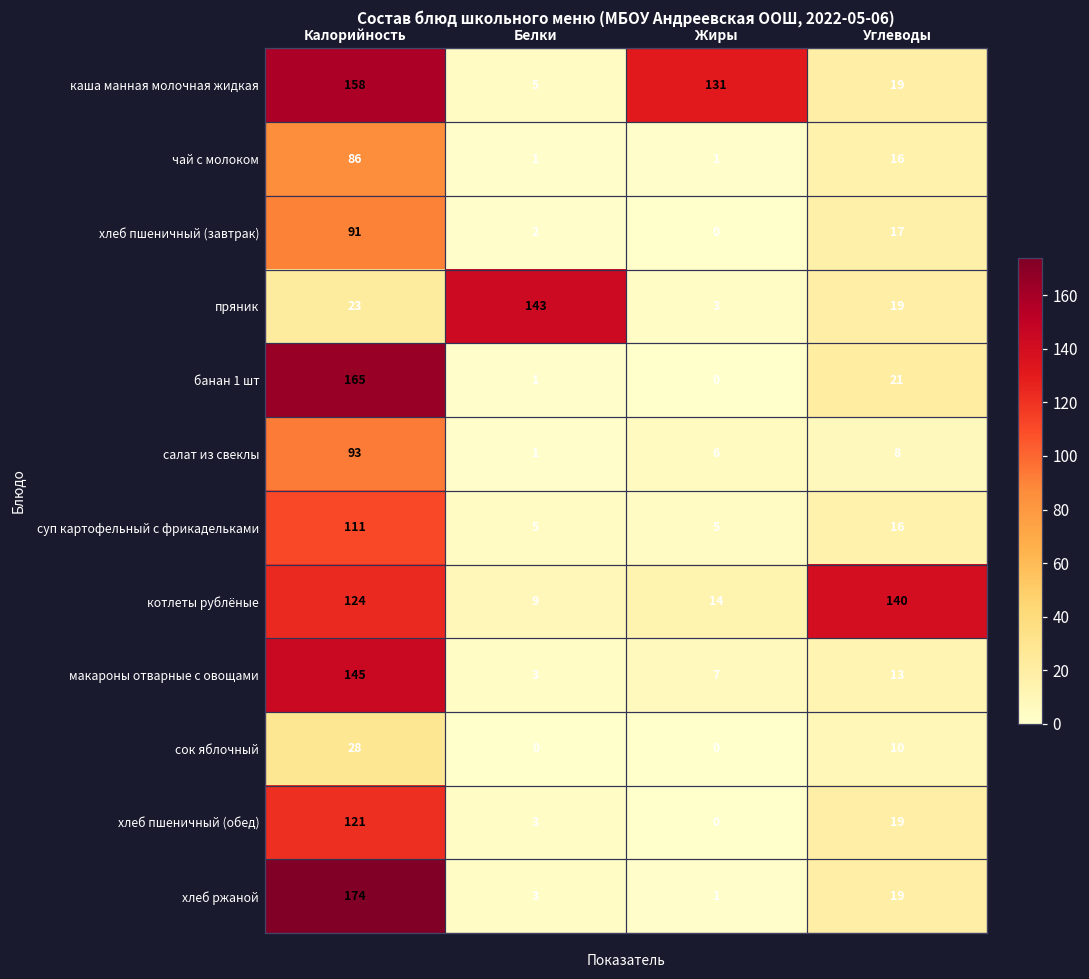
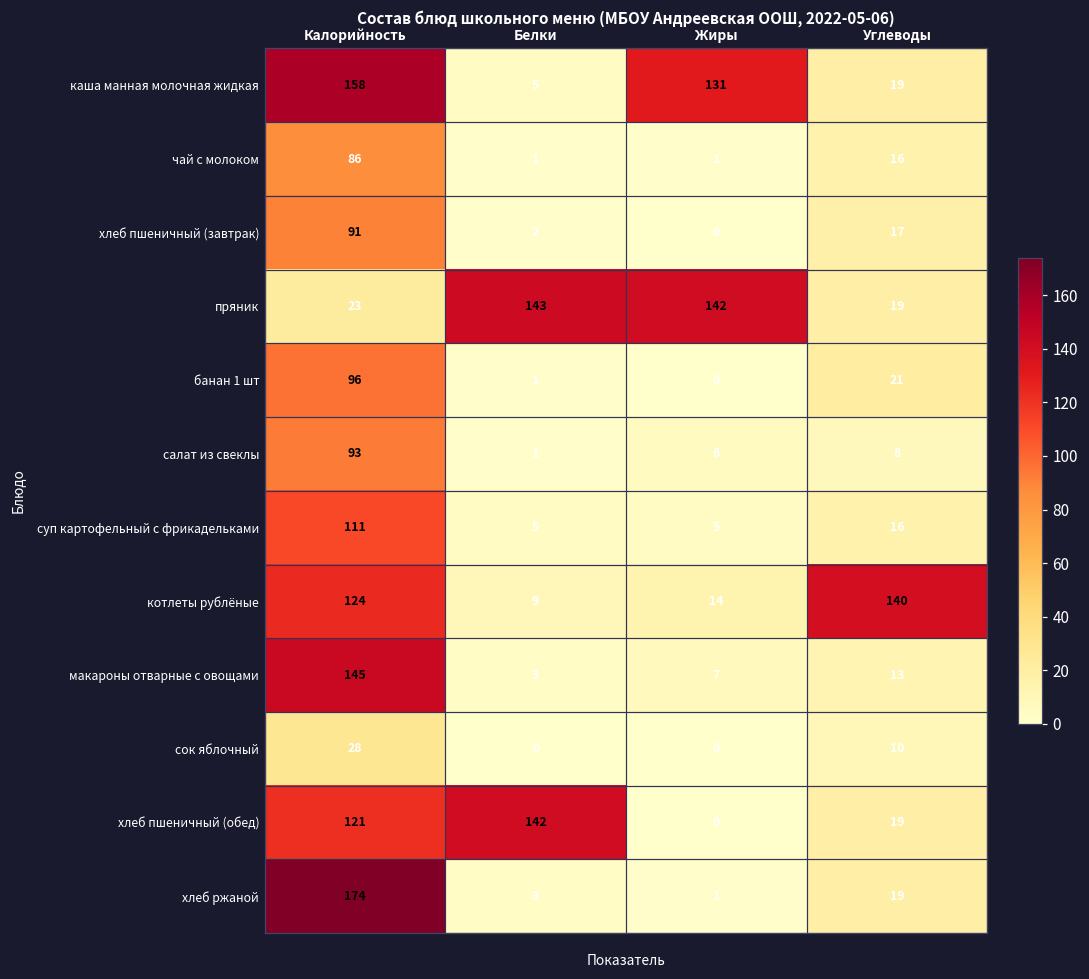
  {
    "каша манная молочная жидкая": {
      "Калорийность": 158,
      "Белки": 5,
      "Жиры": 131,
      "Углеводы": 19
    },
    "чай с молоком": {
      "Калорийность": 86,
      "Белки": 1,
      "Жиры": 1,
      "Углеводы": 16
    },
    "хлеб пшеничный (завтрак)": {
      "Калорийность": 91,
      "Белки": 2,
      "Жиры": 0,
      "Углеводы": 17
    },
    "пряник": {
      "Калорийность": 23,
      "Белки": 143,
-     "Жиры": 3,
+     "Жиры": 142,
      "Углеводы": 19
    },
    "банан 1 шт": {
-     "Калорийность": 165,
+     "Калорийность": 96,
      "Белки": 1,
      "Жиры": 0,
      "Углеводы": 21
    },
    "салат из свеклы": {
      "Калорийность": 93,
      "Белки": 1,
      "Жиры": 6,
      "Углеводы": 8
    },
    "суп картофельный с фрикадельками": {
      "Калорийность": 111,
      "Белки": 5,
      "Жиры": 5,
      "Углеводы": 16
    },
    "котлеты рублёные": {
      "Калорийность": 124,
      "Белки": 9,
      "Жиры": 14,
      "Углеводы": 140
    },
    "макароны отварные с овощами": {
      "Калорийность": 145,
      "Белки": 3,
      "Жиры": 7,
      "Углеводы": 13
    },
    "сок яблочный": {
      "Калорийность": 28,
      "Белки": 0,
      "Жиры": 0,
      "Углеводы": 10
    },
    "хлеб пшеничный (обед)": {
      "Калорийность": 121,
-     "Белки": 3,
+     "Белки": 142,
      "Жиры": 0,
      "Углеводы": 19
    },
    "хлеб ржаной": {
      "Калорийность": 174,
      "Белки": 3,
      "Жиры": 1,
      "Углеводы": 19
    }
  }
